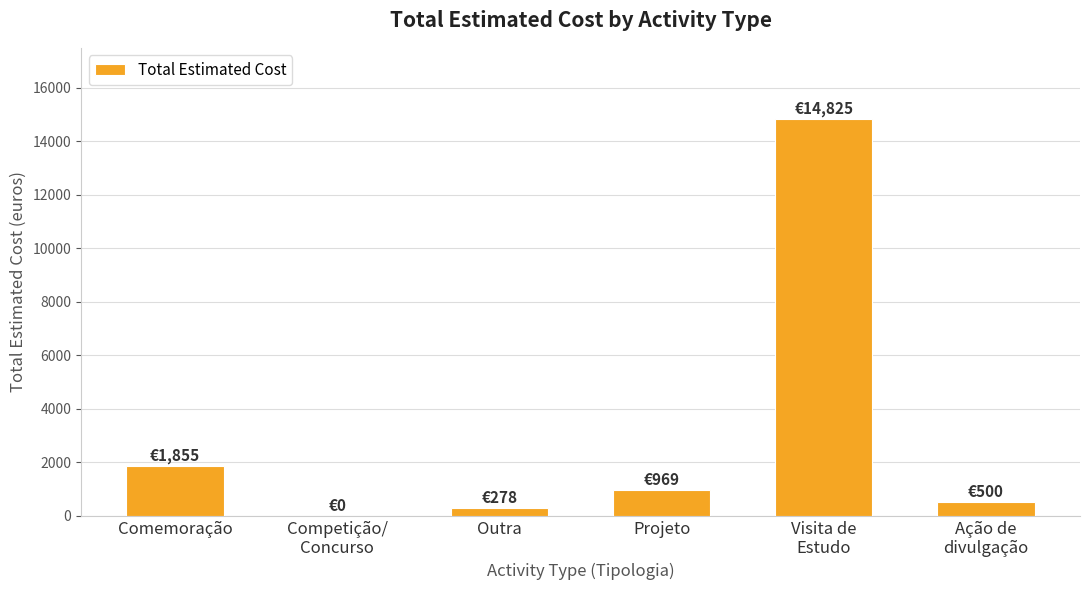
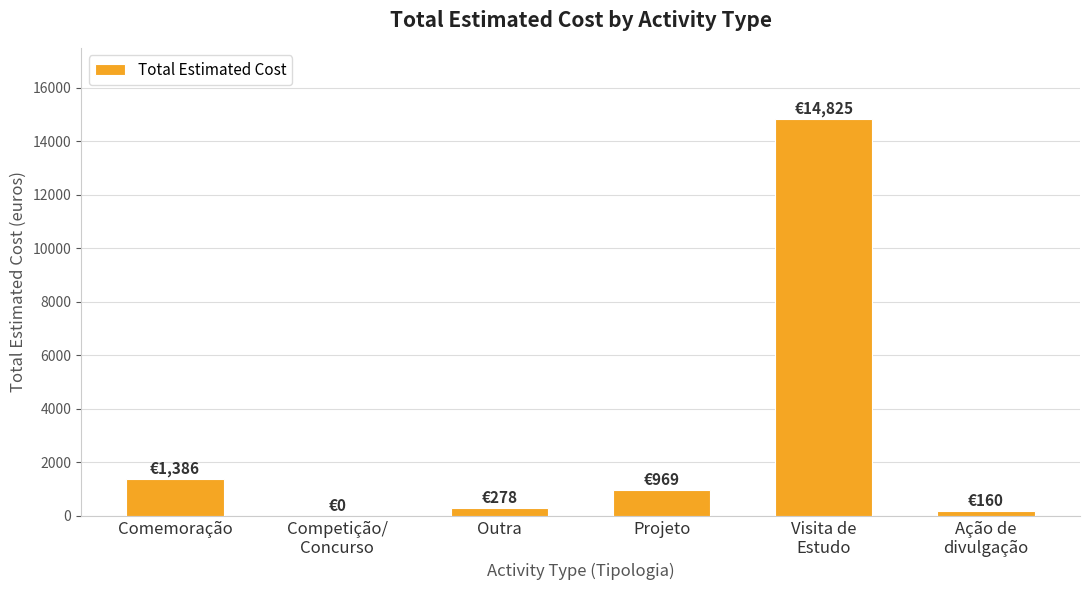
  {
-   "Comemoração": "€1,855",
+   "Comemoração": "€1,386",
    "Competição/ Concurso": "€0",
    "Outra": "€278",
    "Projeto": "€969",
    "Visita de Estudo": "€14,825",
-   "Ação de divulgação": "€500"
+   "Ação de divulgação": "€160"
  }
